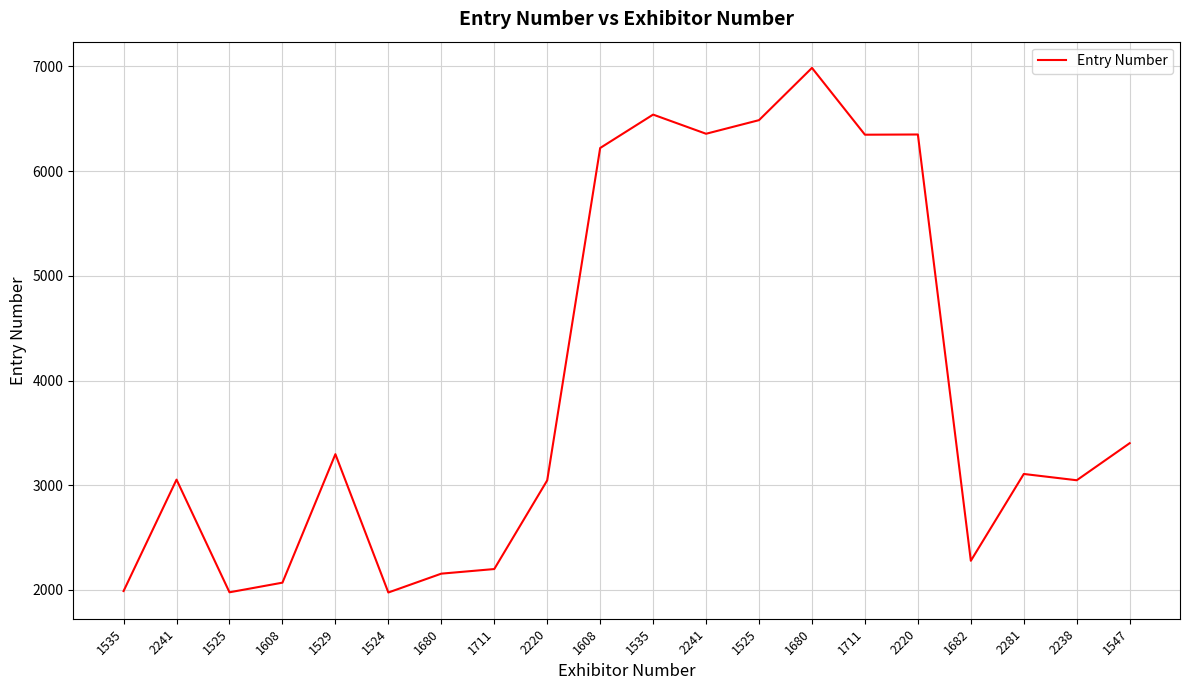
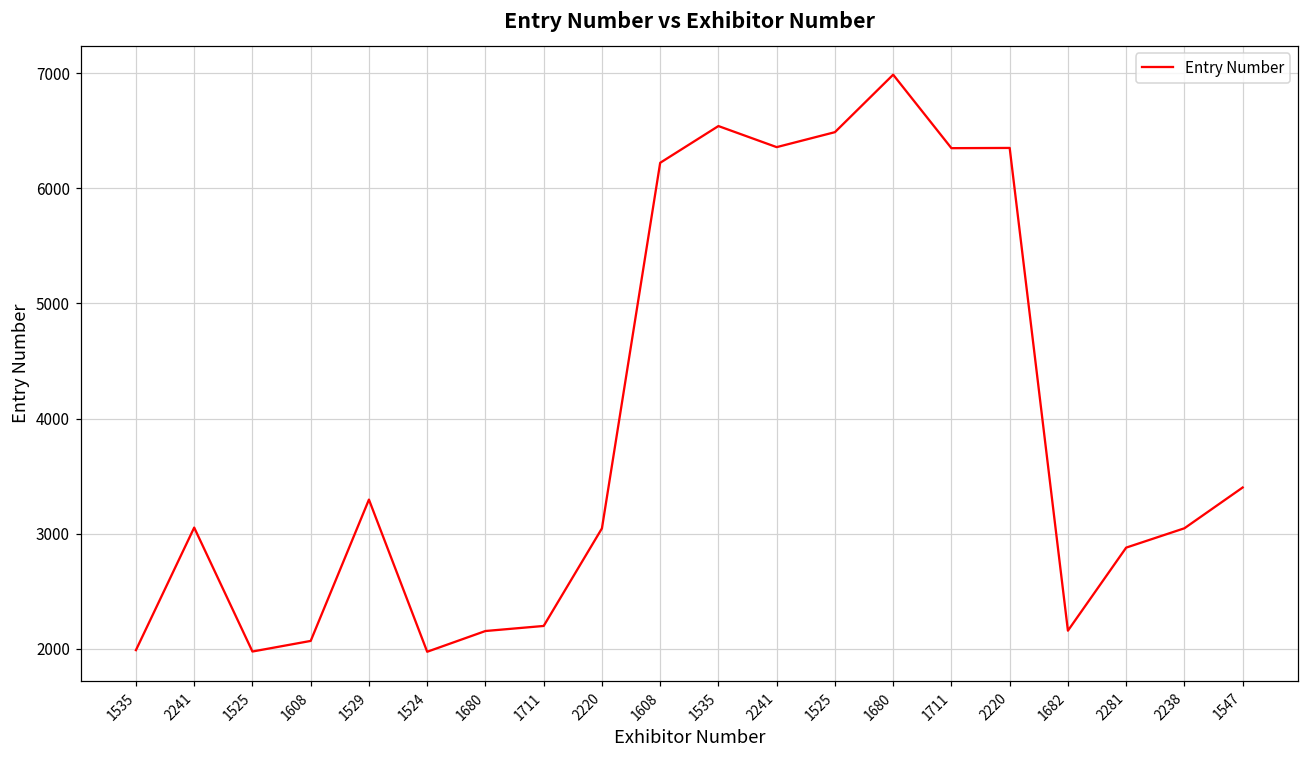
  {
    "1529": 3300,
    "1524": 1980,
-   "1682": 2280,
-   "2281": 3110,
+   "1682": 2160,
+   "2281": 2880,
    "2238": 3050,
    "1547": 3400
  }
